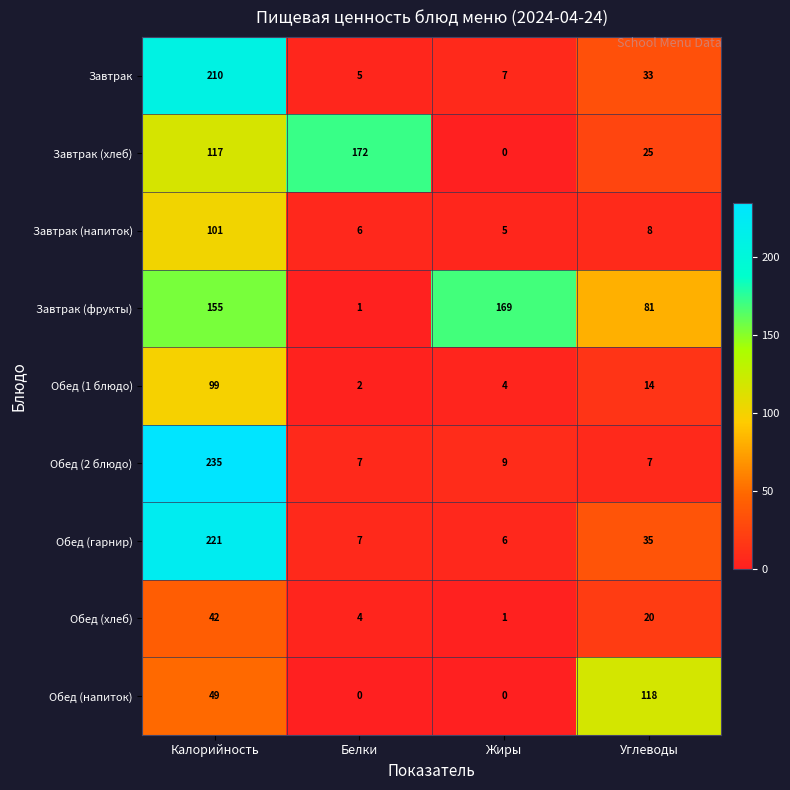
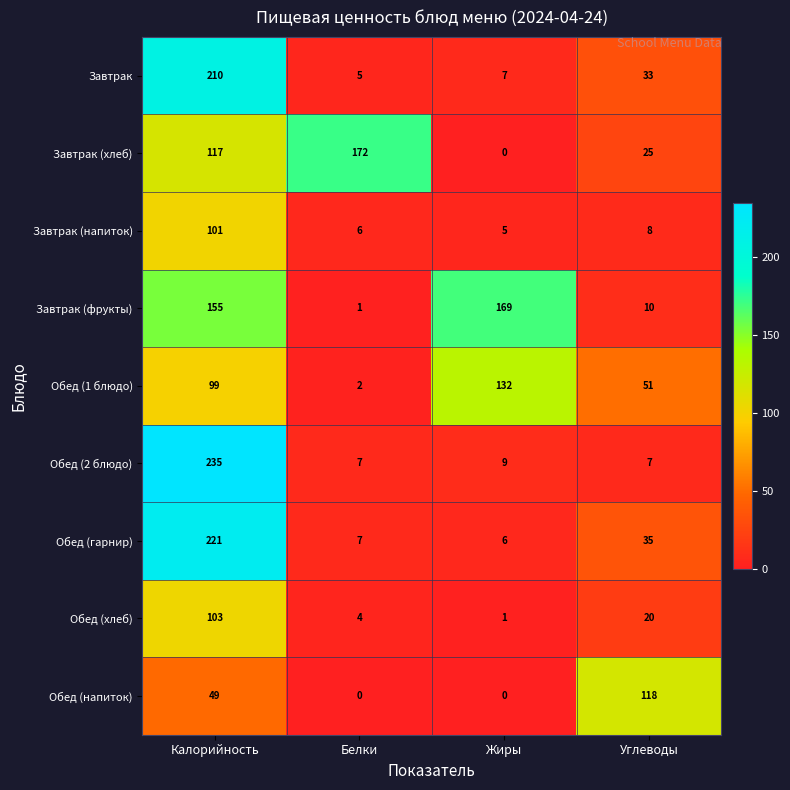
  {
    "Завтрак": {
      "Калорийность": 210,
      "Белки": 5,
      "Жиры": 7
    },
    "Завтрак (хлеб)": {
      "Калорийность": 117,
      "Белки": 172,
      "Жиры": 0,
      "Углеводы": 25
    },
    "Завтрак (напиток)": {
      "Калорийность": 101,
      "Белки": 6,
      "Жиры": 5,
      "Углеводы": 8
    },
    "Завтрак (фрукты)": {
      "Калорийность": 155,
      "Белки": 1,
      "Жиры": 169,
-     "Углеводы": 81
+     "Углеводы": 10
    },
    "Обед (1 блюдо)": {
      "Калорийность": 99,
      "Белки": 2,
-     "Жиры": 4,
-     "Углеводы": 14
+     "Жиры": 132,
+     "Углеводы": 51
    },
    "Обед (2 блюдо)": {
      "Калорийность": 235,
      "Белки": 7,
      "Жиры": 9,
      "Углеводы": 7
    },
    "Обед (гарнир)": {
      "Калорийность": 221,
      "Белки": 7,
      "Жиры": 6,
      "Углеводы": 35
    },
    "Обед (хлеб)": {
-     "Калорийность": 42,
+     "Калорийность": 103,
      "Белки": 4,
      "Жиры": 1,
      "Углеводы": 20
    },
    "Обед (напиток)": {
      "Калорийность": 49,
      "Белки": 0,
      "Жиры": 0,
      "Углеводы": 118
    }
  }
